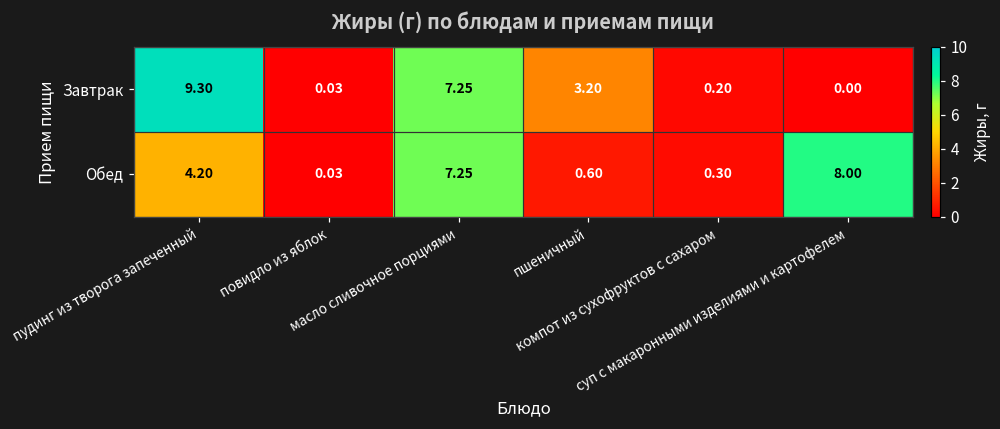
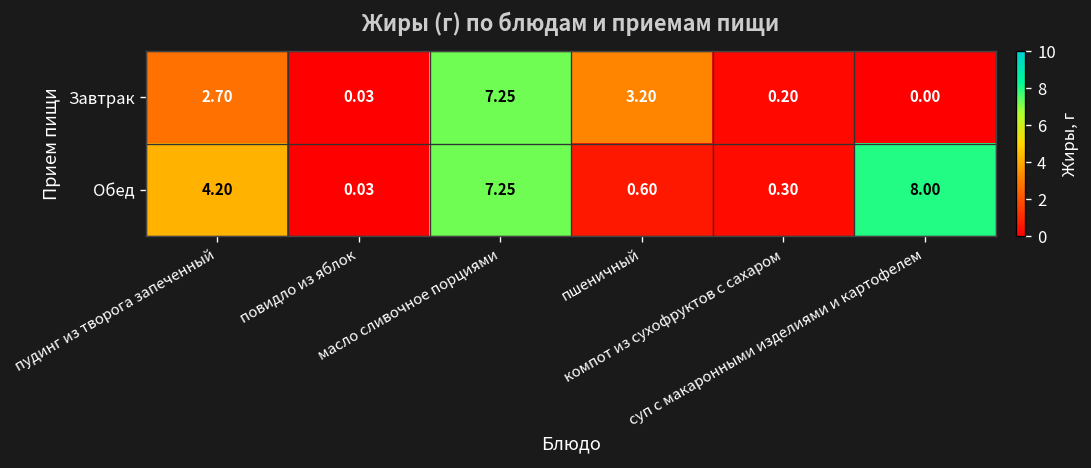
  {
    "Завтрак": {
-     "пудинг из творога запеченный": 9.30,
+     "пудинг из творога запеченный": 2.70,
      "повидло из яблок": 0.03,
      "масло сливочное порциями": 7.25,
      "пшеничный": 3.20,
      "компот из сухофруктов с сахаром": 0.20,
      "суп с макаронными изделиями и картофелем": 0.00
    },
    "Обед": {
      "пудинг из творога запеченный": 4.20,
      "повидло из яблок": 0.03,
      "масло сливочное порциями": 7.25,
      "пшеничный": 0.60,
      "компот из сухофруктов с сахаром": 0.30,
      "суп с макаронными изделиями и картофелем": 8.00
    }
  }
